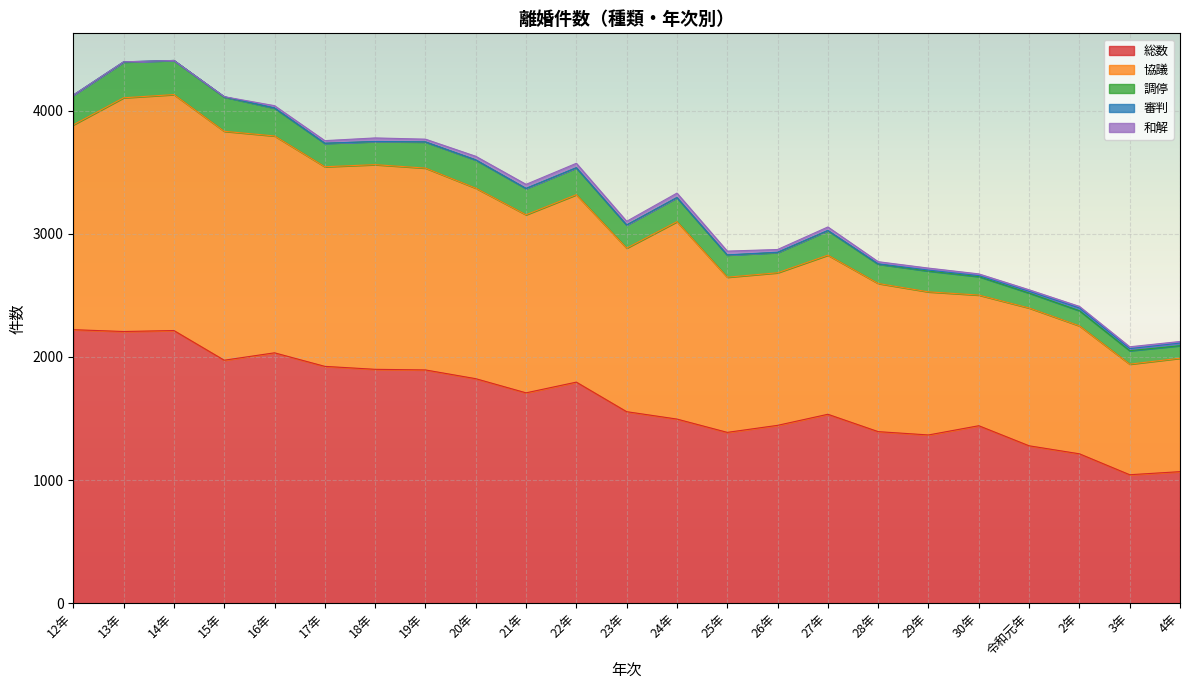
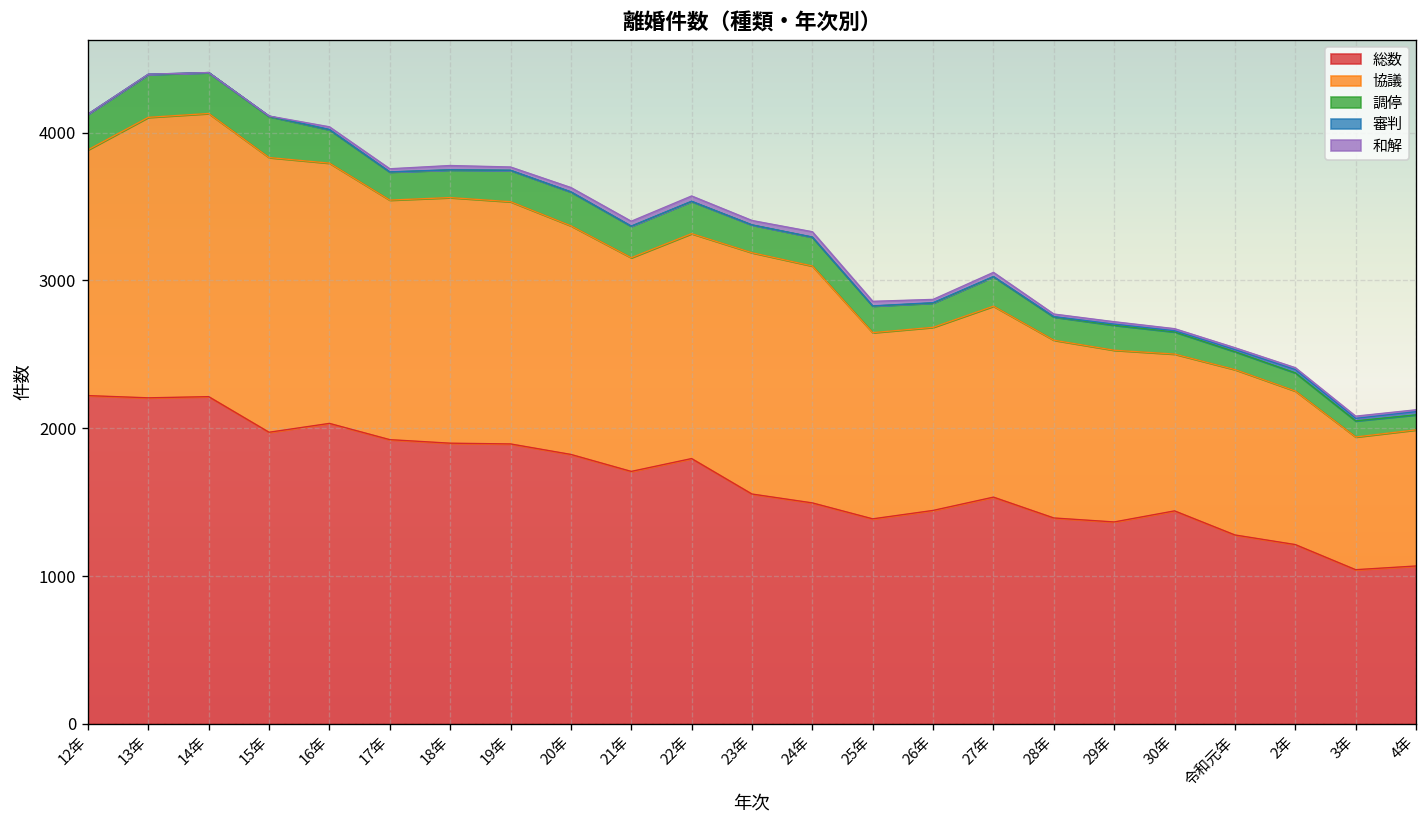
  {
    "総数": {
      "12年": 2220,
      "13年": 2210,
      "14年": 2210,
      "15年": 1970,
      "16年": 2030,
      "17年": 1920,
      "18年": 1900,
      "19年": 1890,
      "20年": 1820,
      "21年": 1710,
      "22年": 1800,
      "23年": 1560,
      "24年": 1500,
      "25年": 1390,
      "26年": 1440,
      "27年": 1530,
      "28年": 1390,
      "29年": 1370,
      "30年": 1440,
      "令和元年": 1280,
      "2年": 1210,
      "3年": 1040,
      "4年": 1070
    },
    "協議": {
      "12年": 1660,
      "13年": 1900,
      "14年": 1920,
      "15年": 1860,
      "16年": 1760,
      "17年": 1620,
      "18年": 1660,
      "19年": 1640,
      "20年": 1550,
      "21年": 1450,
      "22年": 1520,
-     "23年": 1330,
+     "23年": 1630,
      "24年": 1600,
      "25年": 1260,
      "26年": 1240,
      "27年": 1290,
      "28年": 1200,
      "29年": 1160,
      "30年": 1060,
      "令和元年": 1120,
      "2年": 1040,
      "3年": 900,
      "4年": 920
    },
    "調停": {
      "2年": 120,
      "4年": 100
    },
    "和解": {
      "17年": 20,
      "18年": 30,
      "19年": 20,
      "20年": 30,
      "21年": 30,
      "22年": 40,
      "23年": 30,
      "24年": 40,
      "25年": 30,
      "26年": 20,
      "27年": 30
    }
  }
